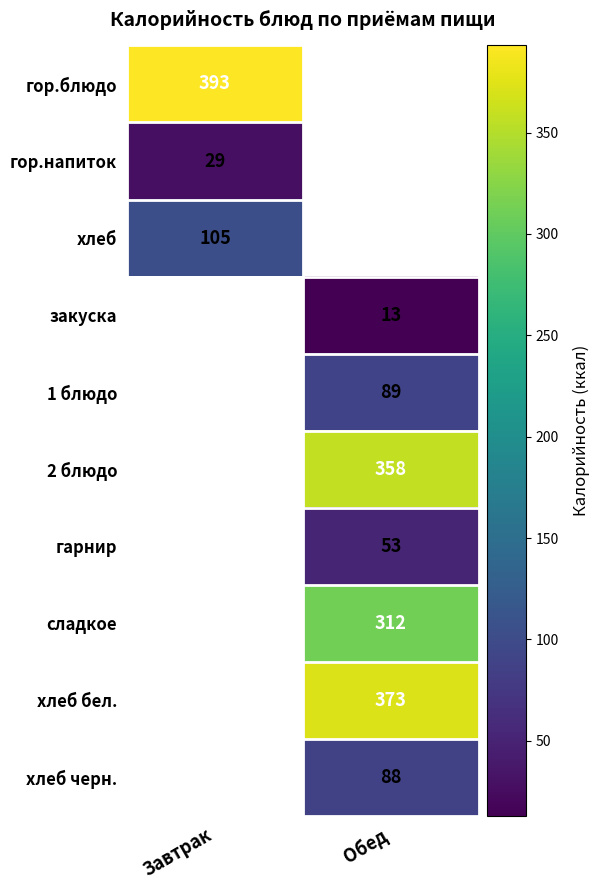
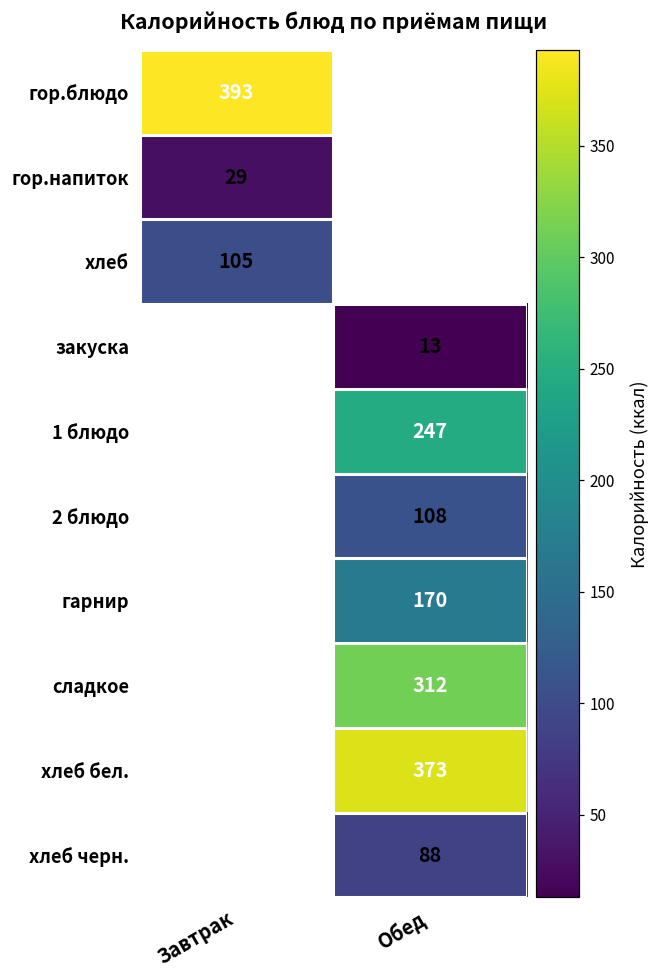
  {
    "гор.блюдо": {
      "Завтрак": 393
    },
    "гор.напиток": {
      "Завтрак": 29
    },
    "хлеб": {
      "Завтрак": 105
    },
    "закуска": {
      "Обед": 13
    },
    "1 блюдо": {
-     "Обед": 89
+     "Обед": 247
    },
    "2 блюдо": {
-     "Обед": 358
+     "Обед": 108
    },
    "гарнир": {
-     "Обед": 53
+     "Обед": 170
    },
    "сладкое": {
      "Обед": 312
    },
    "хлеб бел.": {
      "Обед": 373
    },
    "хлеб черн.": {
      "Обед": 88
    }
  }
